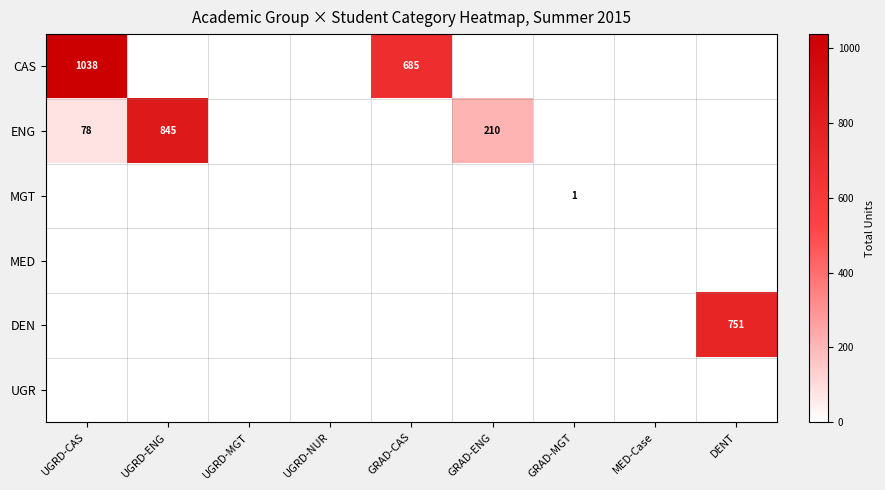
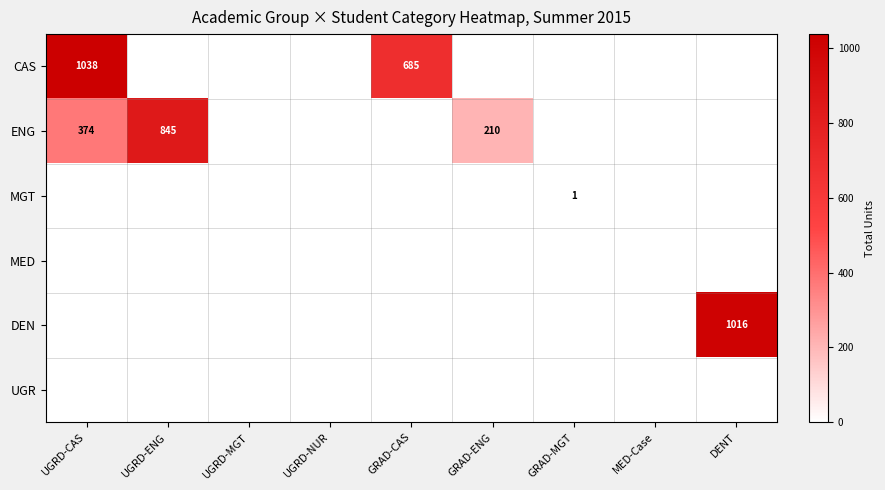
  {
    "CAS": {
      "UGRD-CAS": 1038,
      "GRAD-CAS": 685
    },
    "ENG": {
-     "UGRD-CAS": 78,
+     "UGRD-CAS": 374,
      "UGRD-ENG": 845,
      "GRAD-ENG": 210
    },
    "MGT": {
      "GRAD-MGT": 1
    },
    "DEN": {
-     "DENT": 751
+     "DENT": 1016
    }
  }
